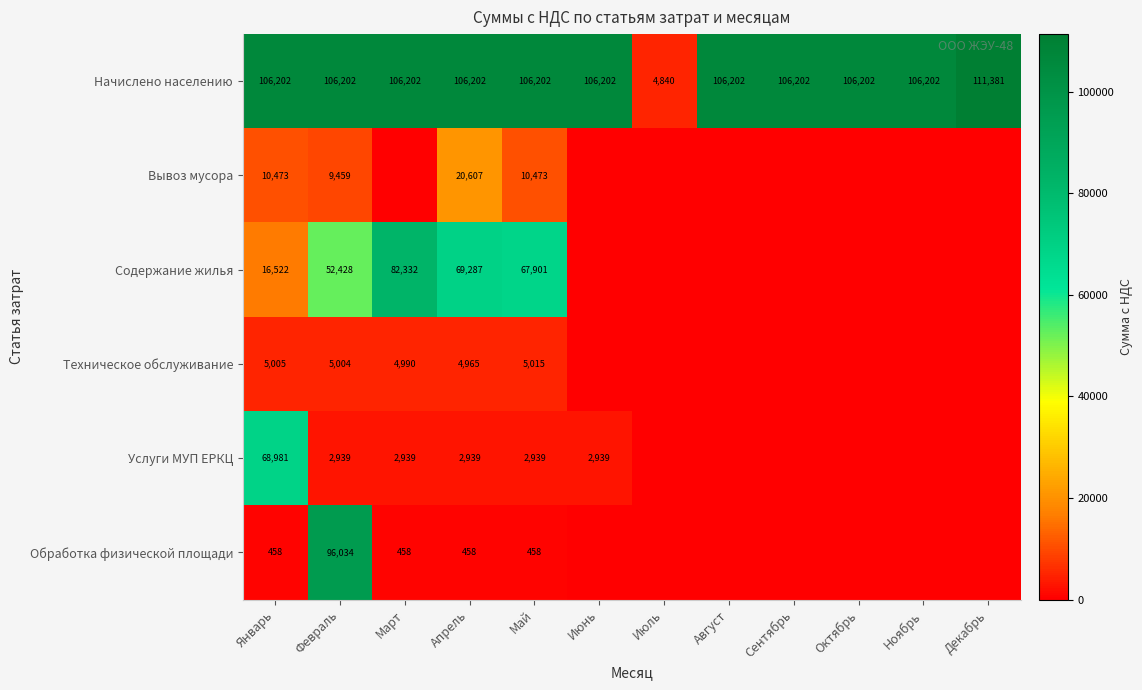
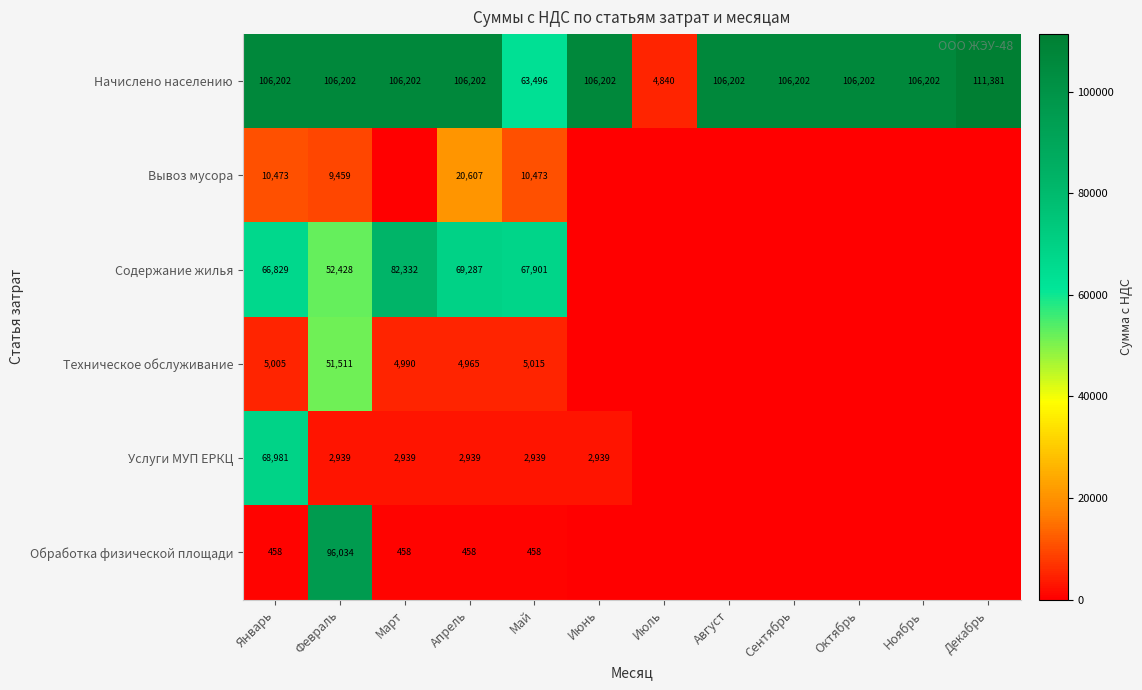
  {
    "Начислено населению": {
      "Январь": "106,202",
      "Февраль": "106,202",
      "Март": "106,202",
      "Апрель": "106,202",
-     "Май": "106,202",
+     "Май": "63,496",
      "Июнь": "106,202",
      "Июль": "4,840",
      "Август": "106,202",
      "Сентябрь": "106,202",
      "Октябрь": "106,202",
      "Ноябрь": "106,202"
    },
    "Вывоз мусора": {
      "Январь": "10,473",
      "Февраль": "9,459",
      "Апрель": "20,607",
      "Май": "10,473"
    },
    "Содержание жилья": {
-     "Январь": "16,522",
+     "Январь": "66,829",
      "Февраль": "52,428",
      "Март": "82,332",
      "Апрель": "69,287",
      "Май": "67,901"
    },
    "Техническое обслуживание": {
      "Январь": "5,005",
-     "Февраль": "5,004",
+     "Февраль": "51,511",
      "Март": "4,990",
      "Апрель": "4,965",
      "Май": "5,015"
    },
    "Услуги МУП ЕРКЦ": {
      "Январь": "68,981",
      "Февраль": "2,939",
      "Март": "2,939",
      "Апрель": "2,939",
      "Май": "2,939",
      "Июнь": "2,939"
    },
    "Обработка физической площади": {
      "Январь": "458",
      "Февраль": "96,034",
      "Март": "458",
      "Апрель": "458",
      "Май": "458"
    }
  }
